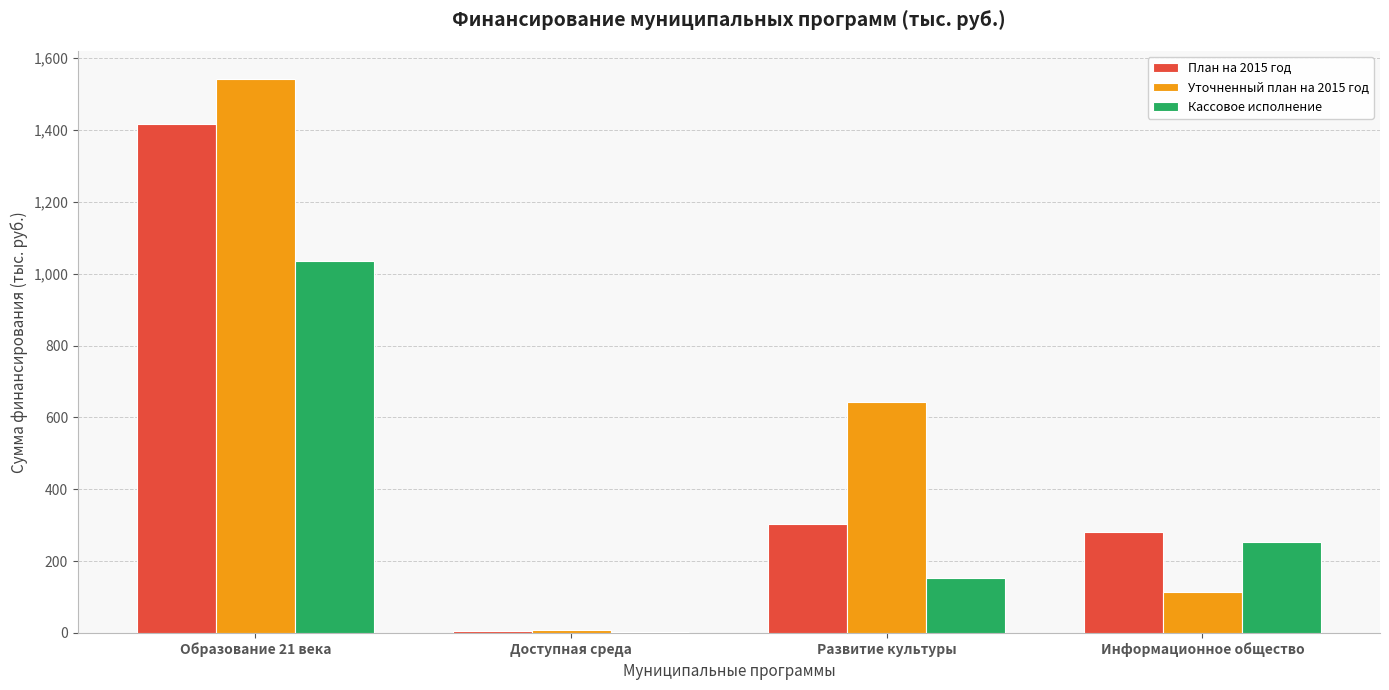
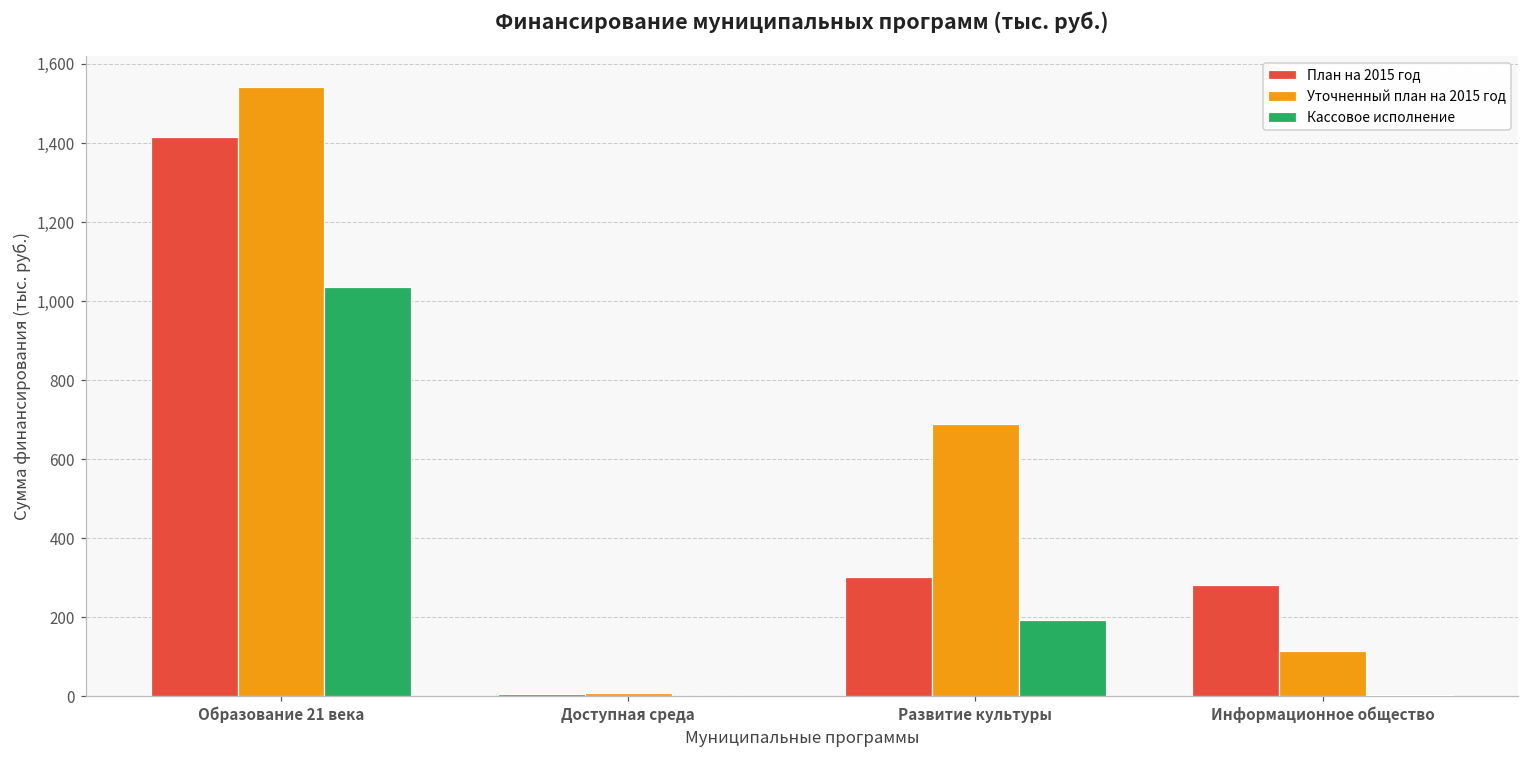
  {
    "План на 2015 год": {
      "Образование 21 века": "1,420",
      "Развитие культуры": "300",
      "Информационное общество": "280"
    },
    "Уточненный план на 2015 год": {
      "Образование 21 века": "1,540",
      "Доступная среда": "10",
-     "Развитие культуры": "640",
+     "Развитие культуры": "690",
      "Информационное общество": "110"
    },
    "Кассовое исполнение": {
      "Образование 21 века": "1,040",
-     "Развитие культуры": "150",
-     "Информационное общество": "250"
+     "Развитие культуры": "190",
+     "Информационное общество": "0"
    }
  }
